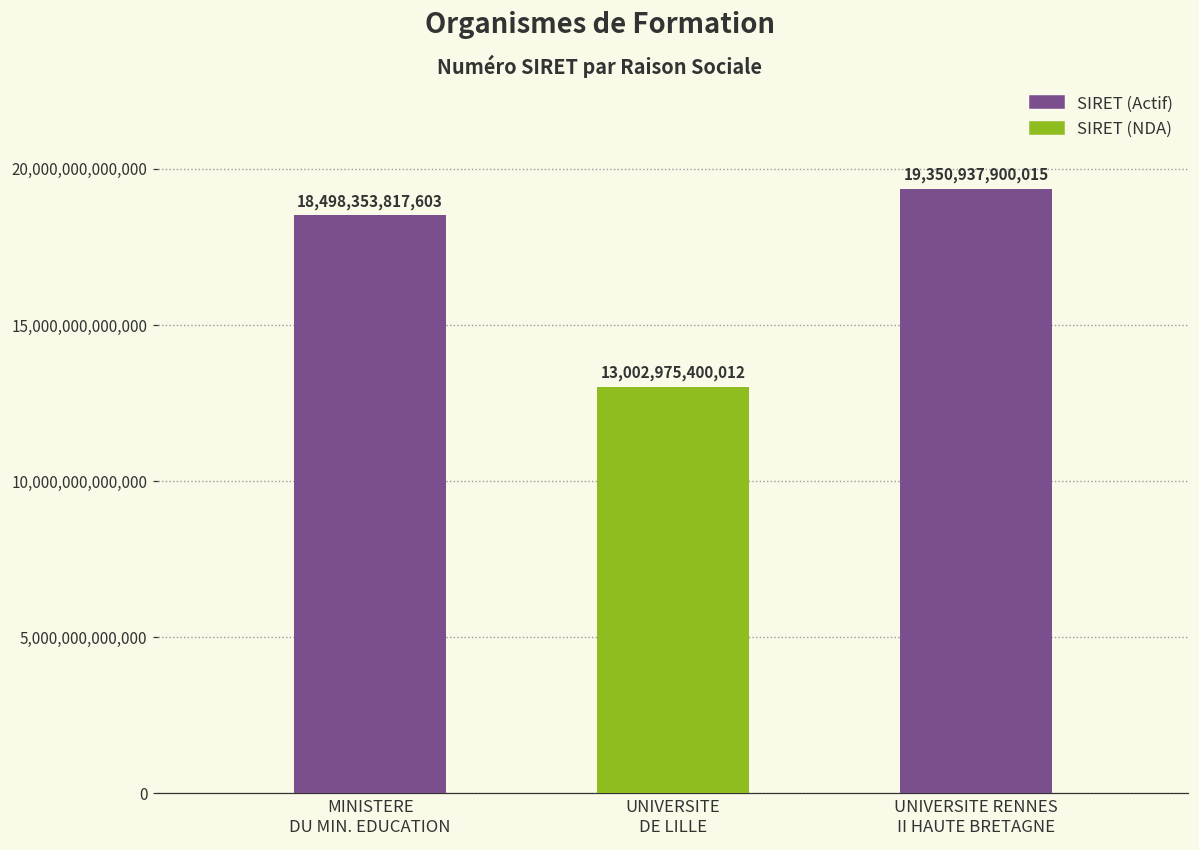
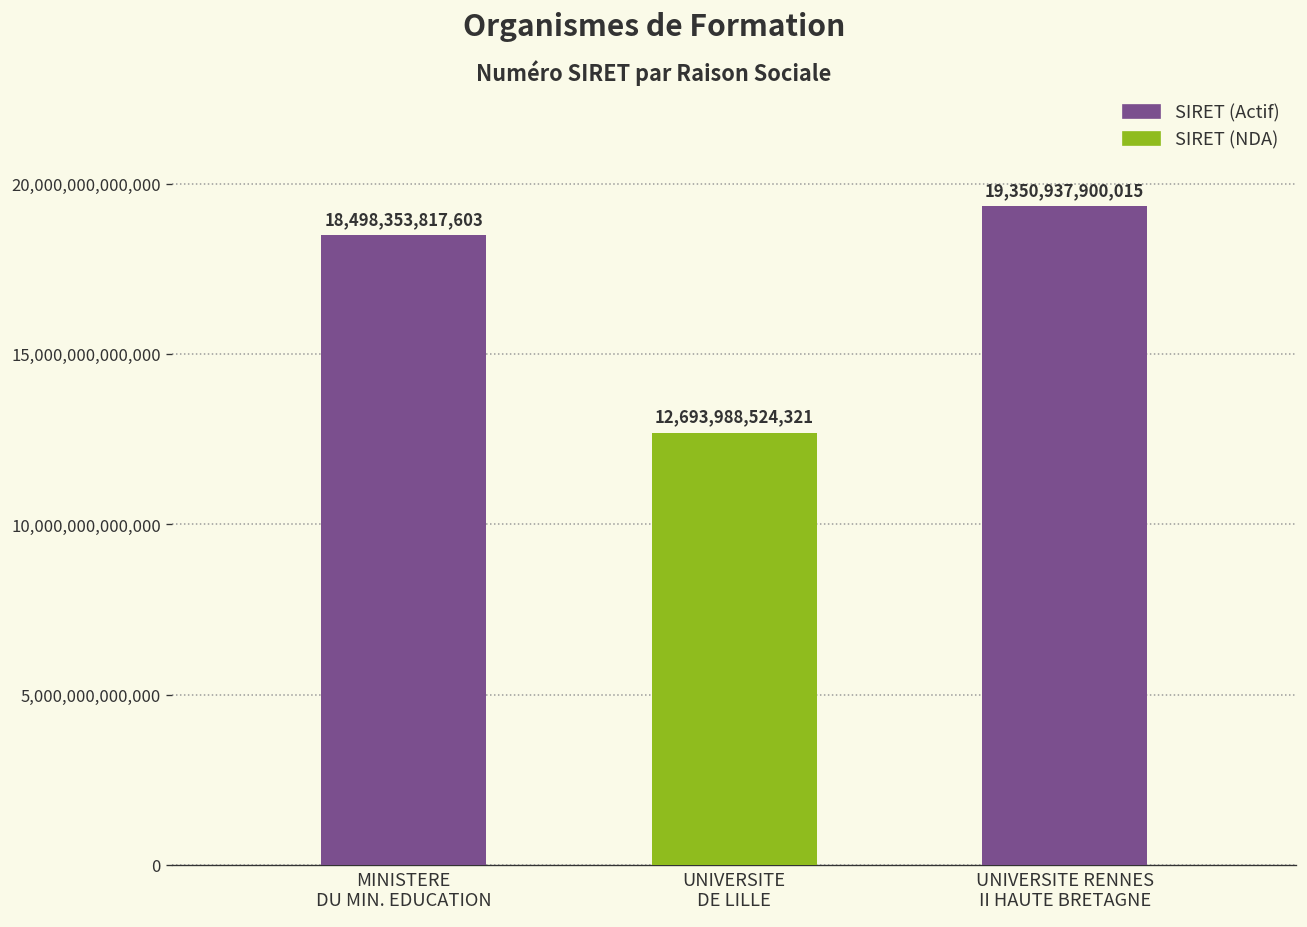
  {
    "MINISTERE DU MIN. EDUCATION": "18,498,353,817,603",
-   "UNIVERSITE DE LILLE": "13,002,975,400,012",
+   "UNIVERSITE DE LILLE": "12,693,988,524,321",
    "UNIVERSITE RENNES II HAUTE BRETAGNE": "19,350,937,900,015"
  }
